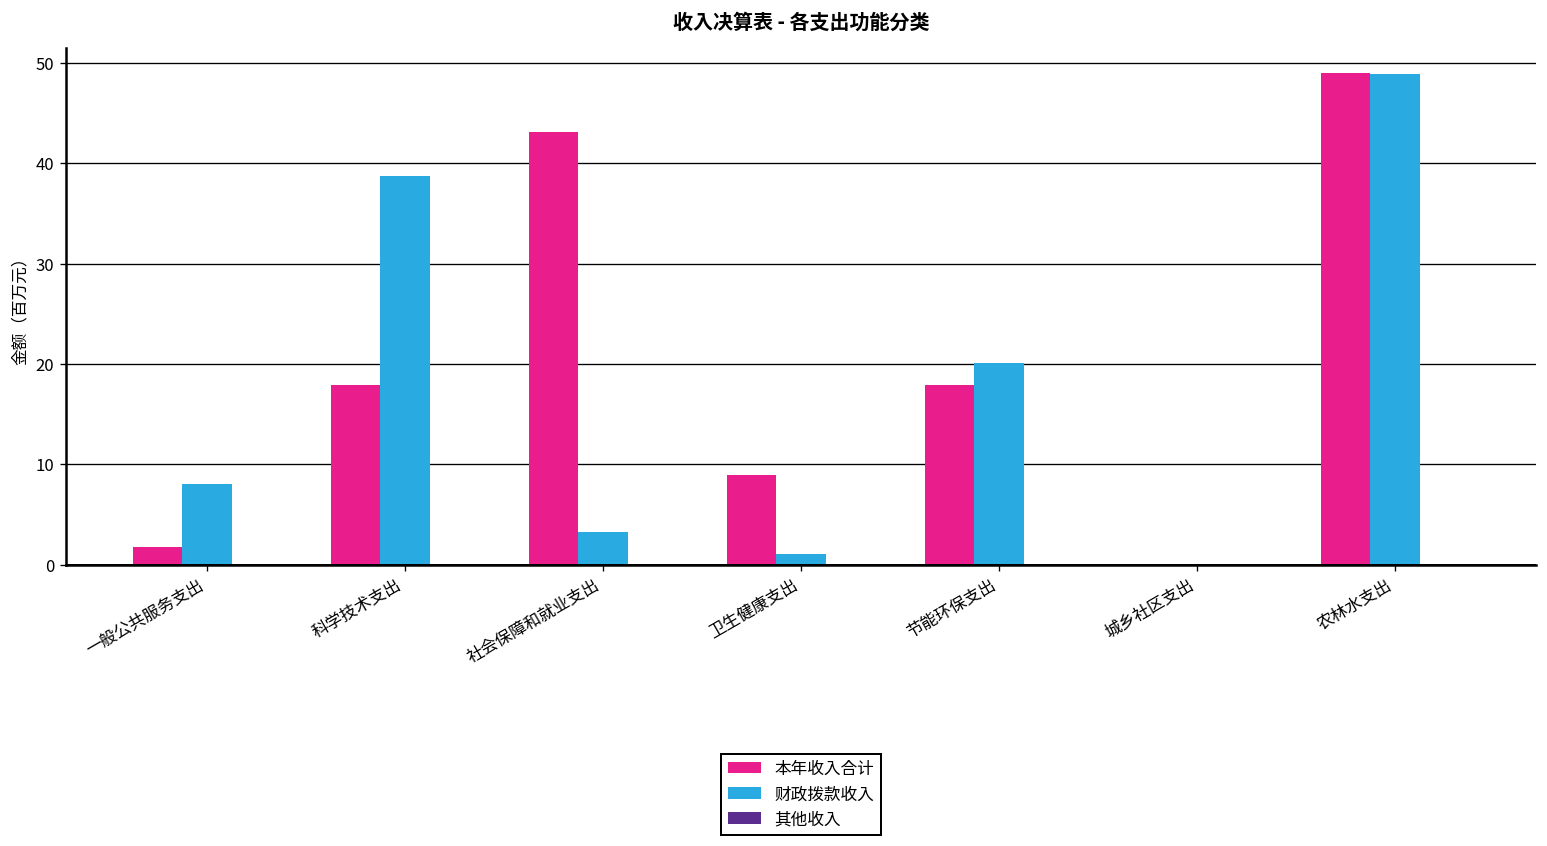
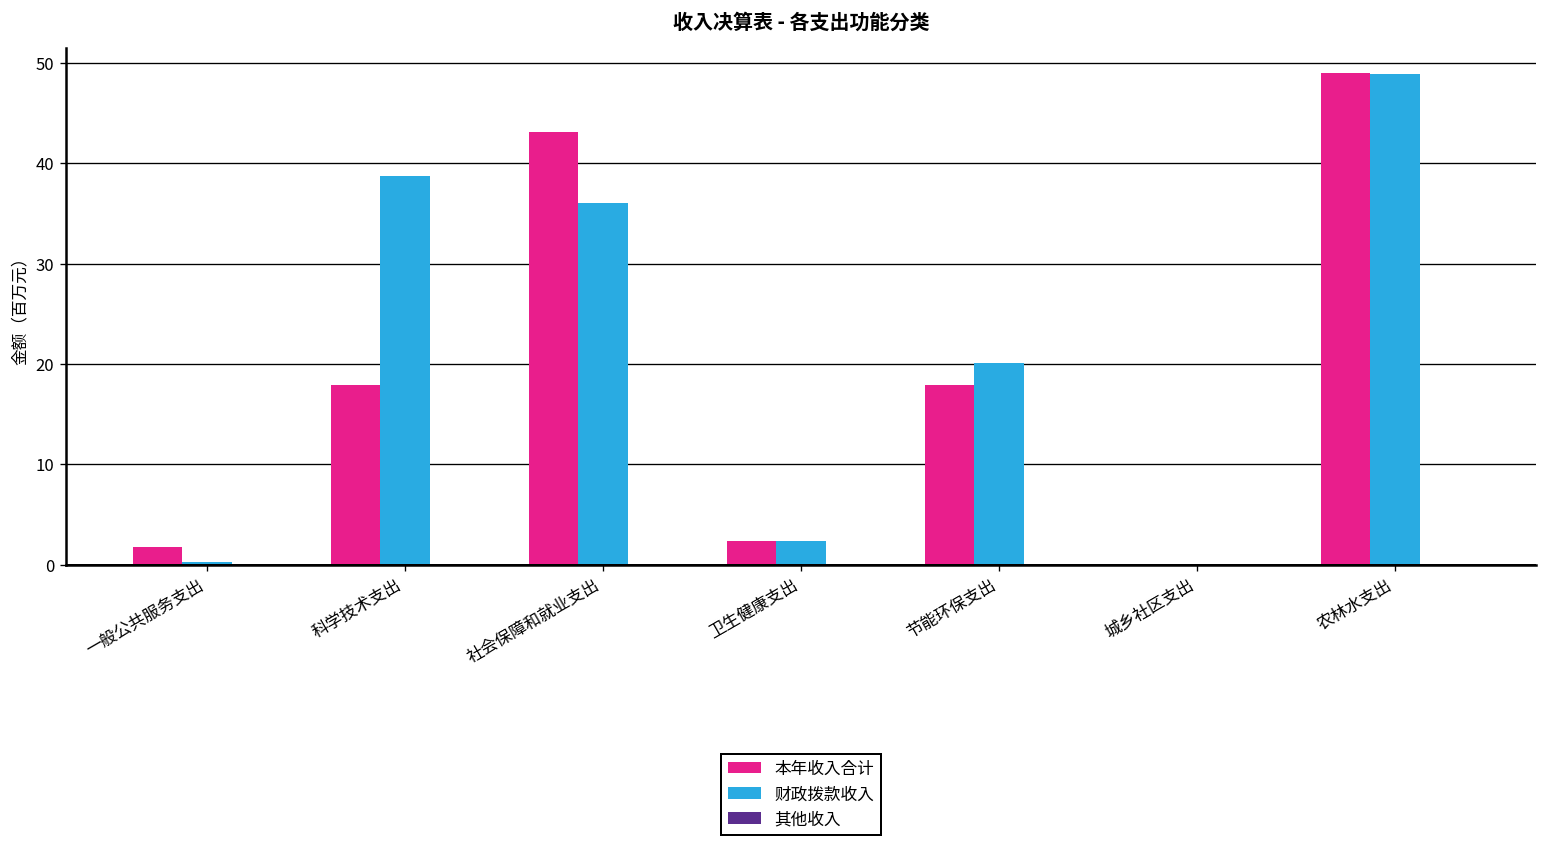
  {
    "本年收入合计": {
      "一般公共服务支出": 2,
      "科学技术支出": 18,
      "社会保障和就业支出": 43,
-     "卫生健康支出": 9,
+     "卫生健康支出": 2,
      "节能环保支出": 18,
      "农林水支出": 49
    },
    "财政拨款收入": {
-     "一般公共服务支出": 8,
+     "一般公共服务支出": 0,
      "科学技术支出": 39,
-     "社会保障和就业支出": 3,
-     "卫生健康支出": 1,
+     "社会保障和就业支出": 36,
+     "卫生健康支出": 2,
      "节能环保支出": 20,
      "农林水支出": 49
    },
    "其他收入": {
      "一般公共服务支出": 0,
      "科学技术支出": 0,
      "社会保障和就业支出": 0,
      "卫生健康支出": 0,
      "节能环保支出": 0,
      "城乡社区支出": 0
    }
  }
